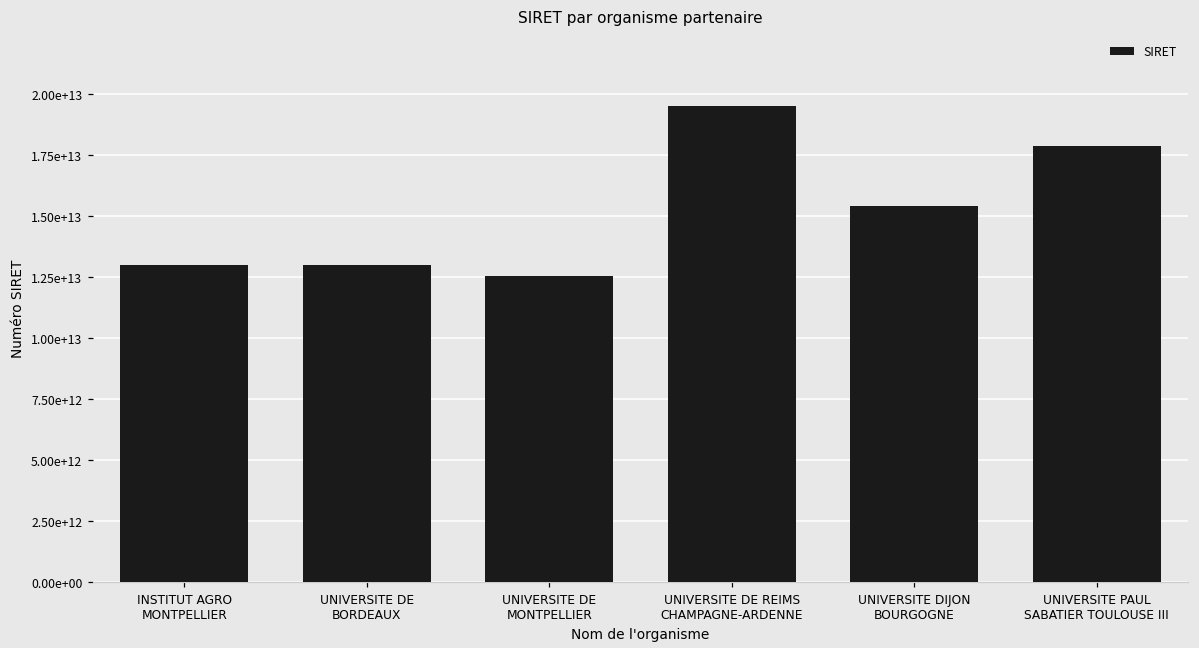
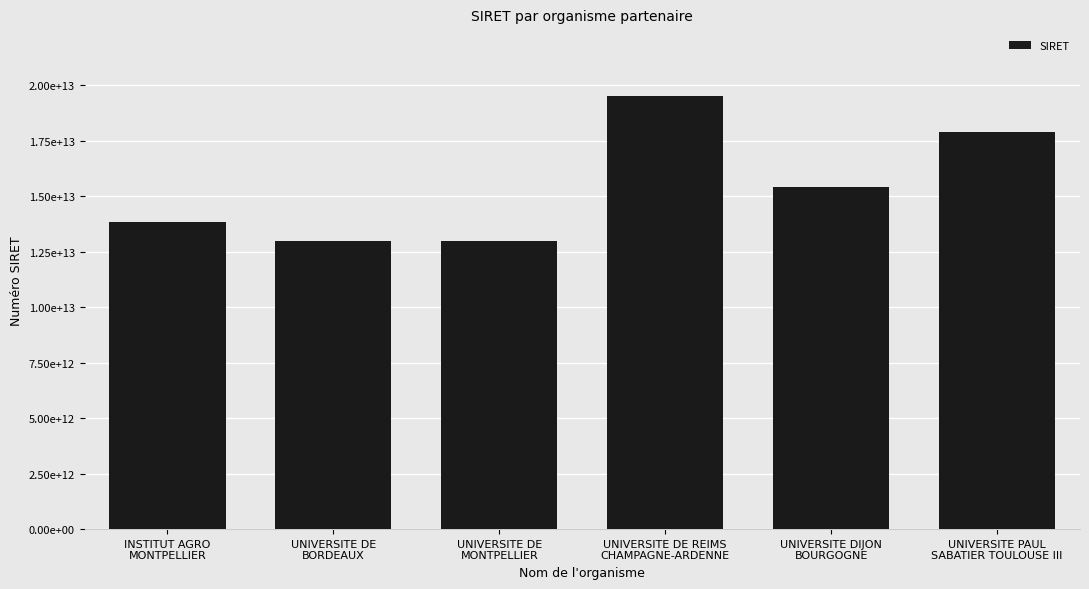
  {
-   "INSTITUT AGRO MONTPELLIER": 13000000000000,
+   "INSTITUT AGRO MONTPELLIER": 13800000000000,
    "UNIVERSITE DE BORDEAUX": 13000000000000,
-   "UNIVERSITE DE MONTPELLIER": 12600000000000,
+   "UNIVERSITE DE MONTPELLIER": 13000000000000,
    "UNIVERSITE DE REIMS CHAMPAGNE-ARDENNE": 19500000000000,
    "UNIVERSITE DIJON BOURGOGNE": 15400000000000,
    "UNIVERSITE PAUL SABATIER TOULOUSE III": 17900000000000
  }
